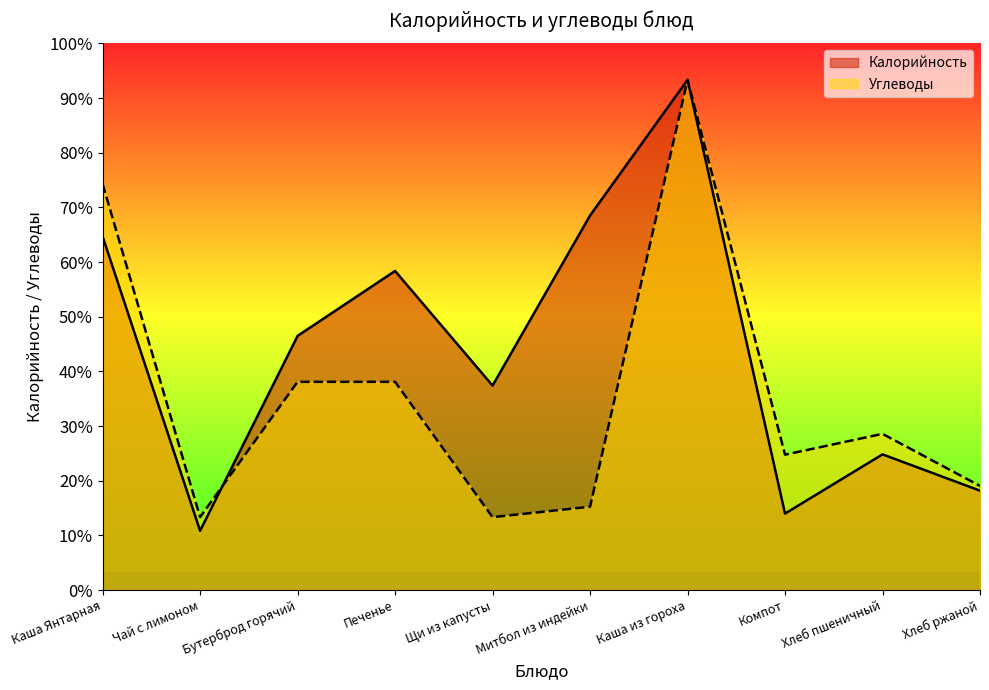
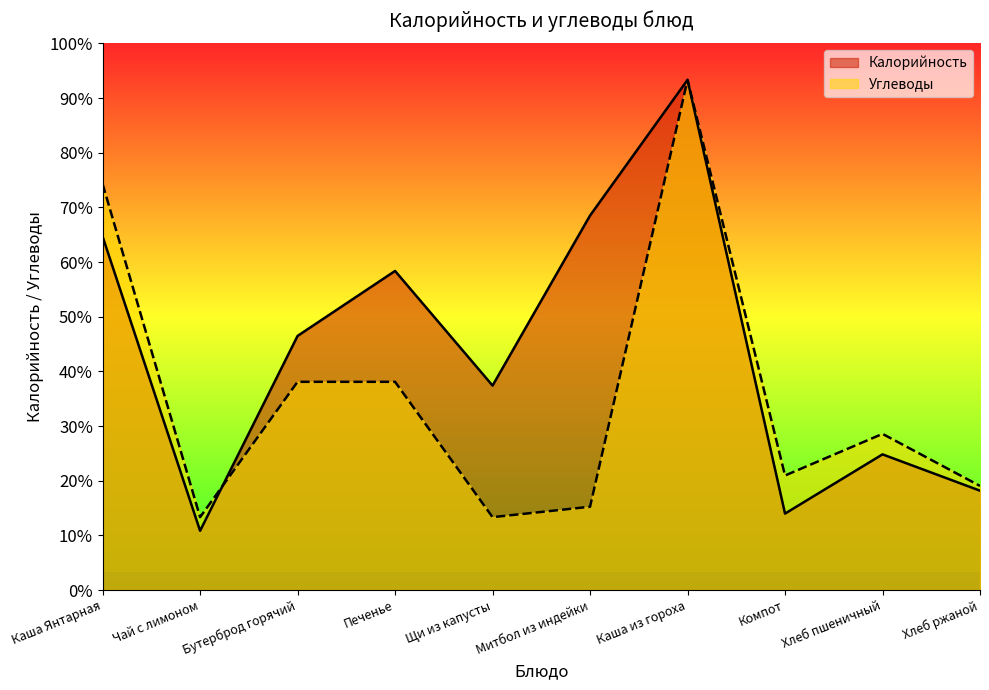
  {
    "Калорийность": {
      "Каша Янтарная": "65%",
      "Чай с лимоном": "11%",
      "Бутерброд горячий": "46%",
      "Печенье": "58%",
      "Щи из капусты": "37%",
      "Митбол из индейки": "69%",
      "Компот": "14%",
      "Хлеб пшеничный": "25%",
      "Хлеб ржаной": "18%"
    },
    "Углеводы": {
      "Каша Янтарная": "74%",
      "Чай с лимоном": "13%",
      "Бутерброд горячий": "38%",
      "Печенье": "38%",
      "Щи из капусты": "13%",
      "Митбол из индейки": "15%",
-     "Компот": "25%",
+     "Компот": "21%",
      "Хлеб пшеничный": "29%",
      "Хлеб ржаной": "19%"
    }
  }
